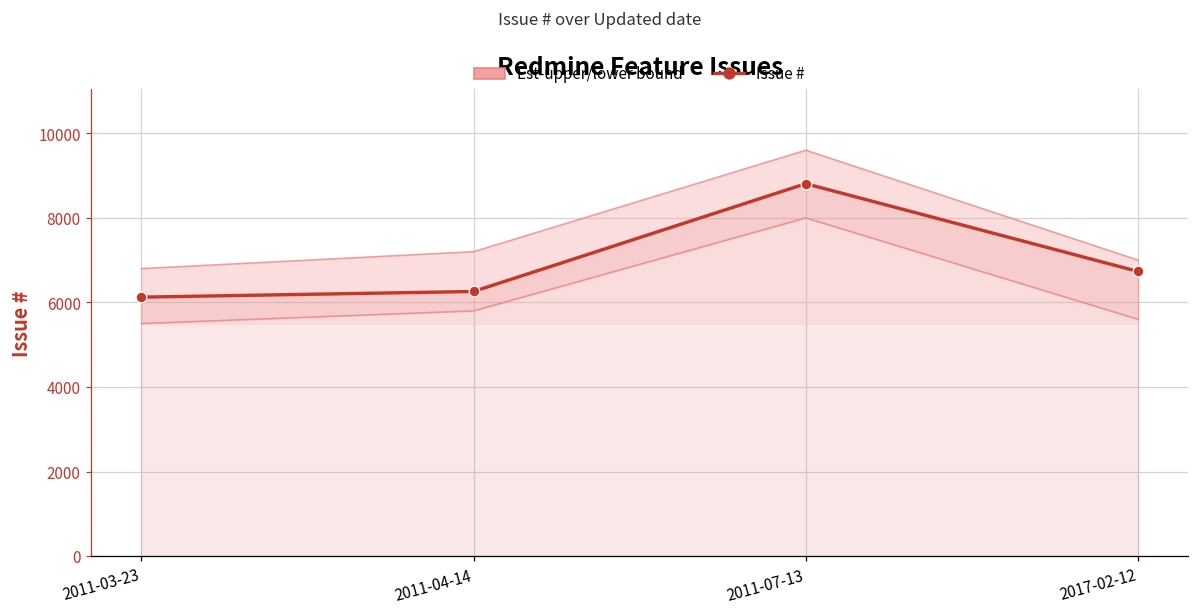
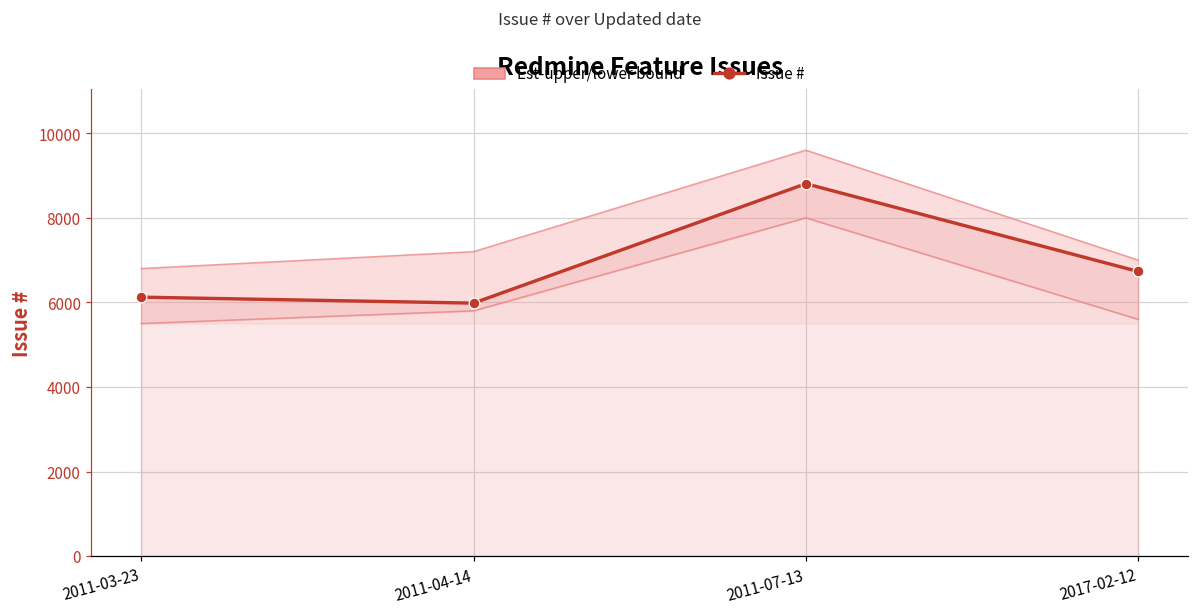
  {
    "Issue #": {
      "2011-03-23": 6100,
-     "2011-04-14": 6300,
+     "2011-04-14": 6000,
      "2011-07-13": 8800,
      "2017-02-12": 6700
    }
  }
